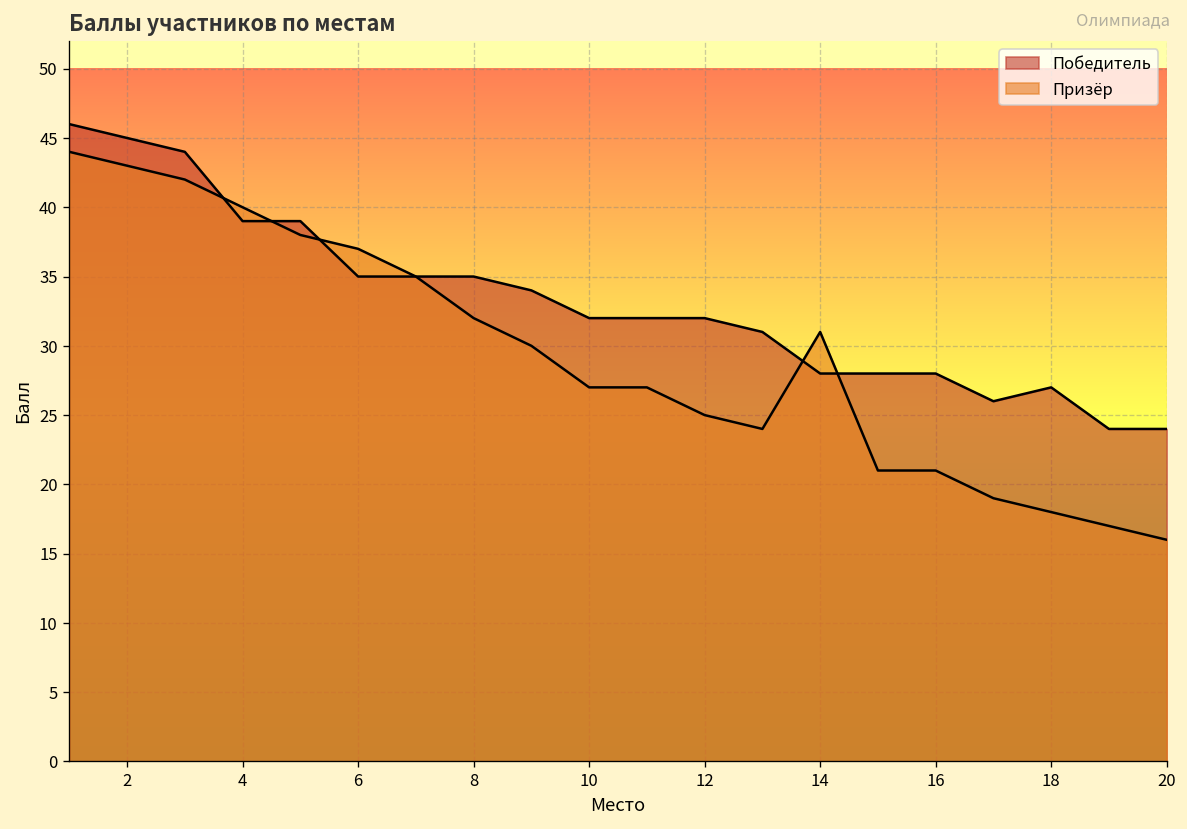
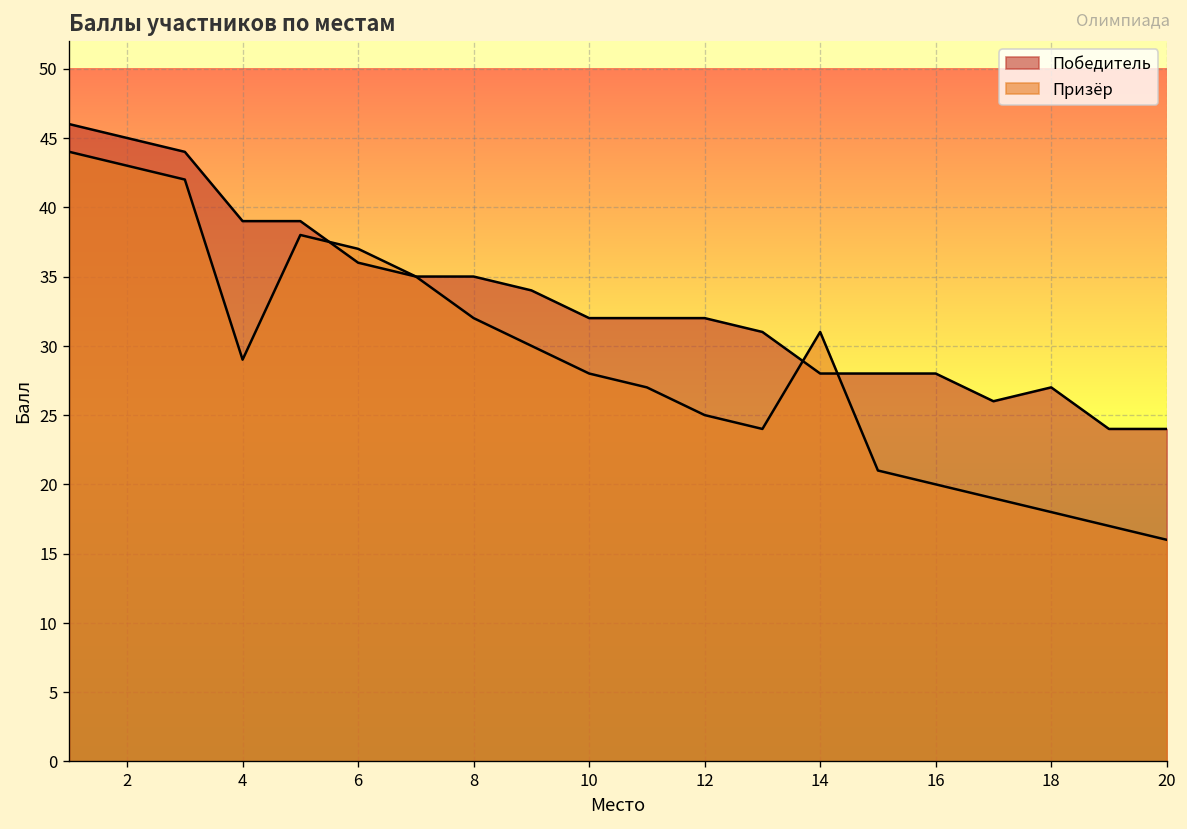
  {
    "Победитель": {
      "2": 45,
      "4": 39,
-     "6": 35,
+     "6": 36,
      "8": 35,
      "10": 32,
      "12": 32,
      "14": 28,
      "16": 28,
      "18": 27,
      "20": 24
    },
    "Призёр": {
      "2": 43,
-     "4": 40,
+     "4": 29,
      "6": 37,
      "8": 32,
-     "10": 27,
+     "10": 28,
      "12": 25,
      "14": 31,
-     "16": 21,
+     "16": 20,
      "18": 18,
      "20": 16
    }
  }
